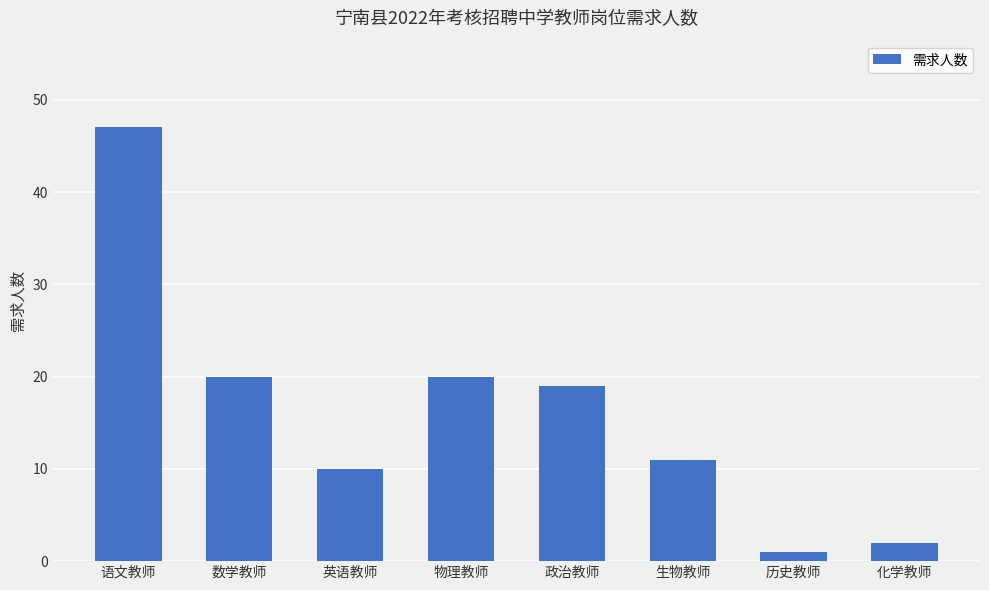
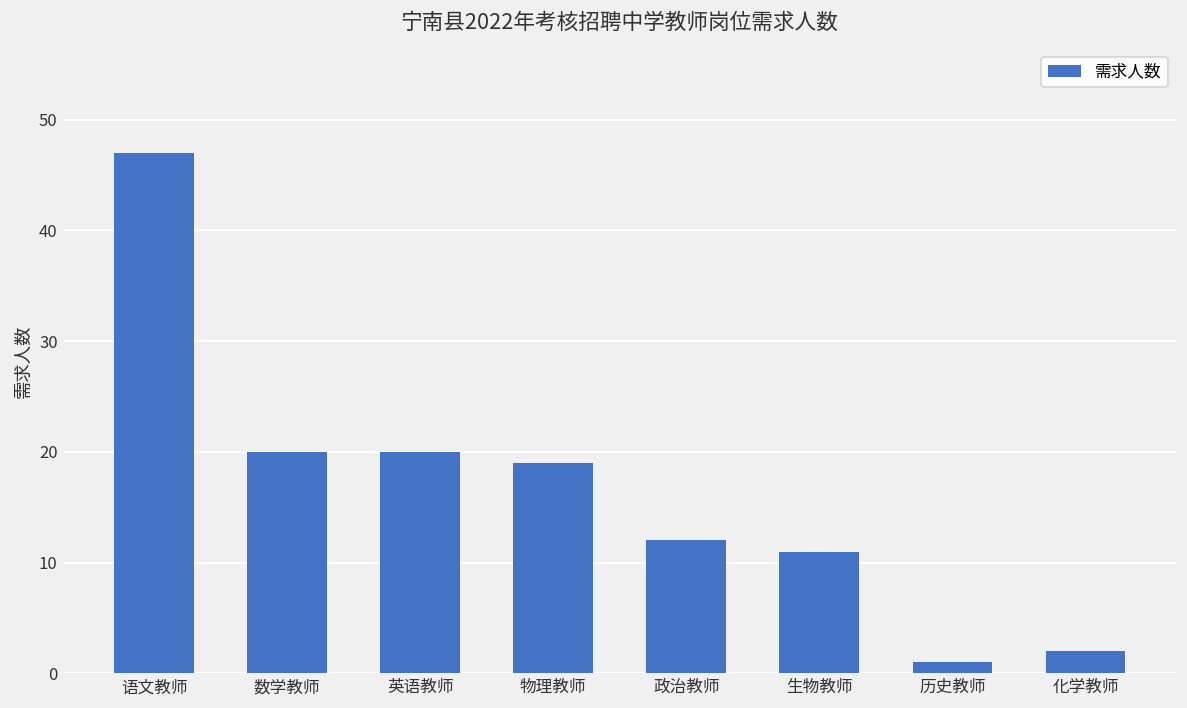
  {
    "语文教师": 47,
    "数学教师": 20,
-   "英语教师": 10,
-   "物理教师": 20,
-   "政治教师": 19,
+   "英语教师": 20,
+   "物理教师": 19,
+   "政治教师": 12,
    "生物教师": 11,
    "历史教师": 1,
    "化学教师": 2
  }
